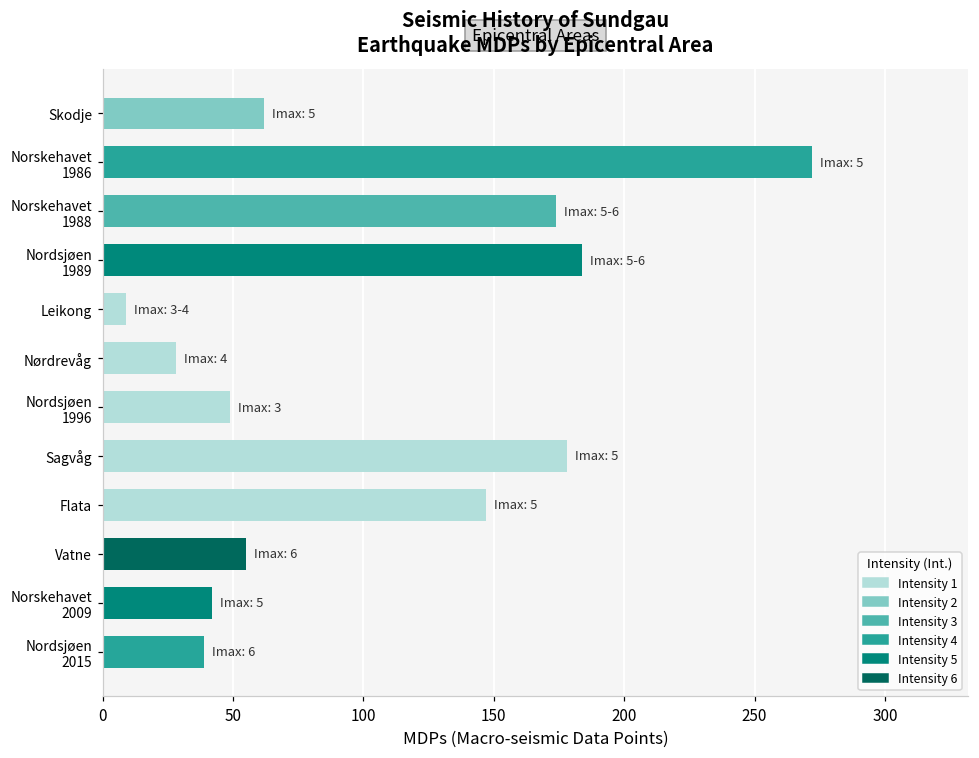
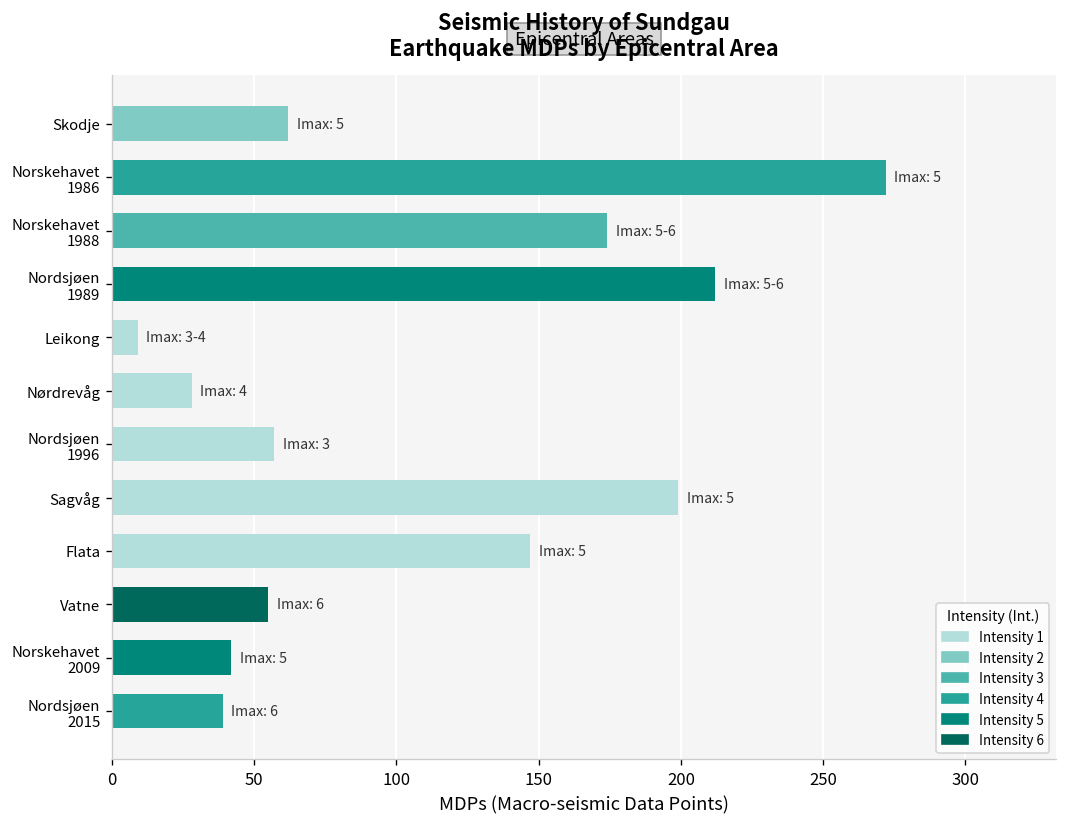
  {
-   "Nordsjøen 1989": 184,
-   "Nordsjøen 1996": 49,
-   "Sagvåg": 178
+   "Nordsjøen 1989": 212,
+   "Nordsjøen 1996": 57,
+   "Sagvåg": 199
  }
